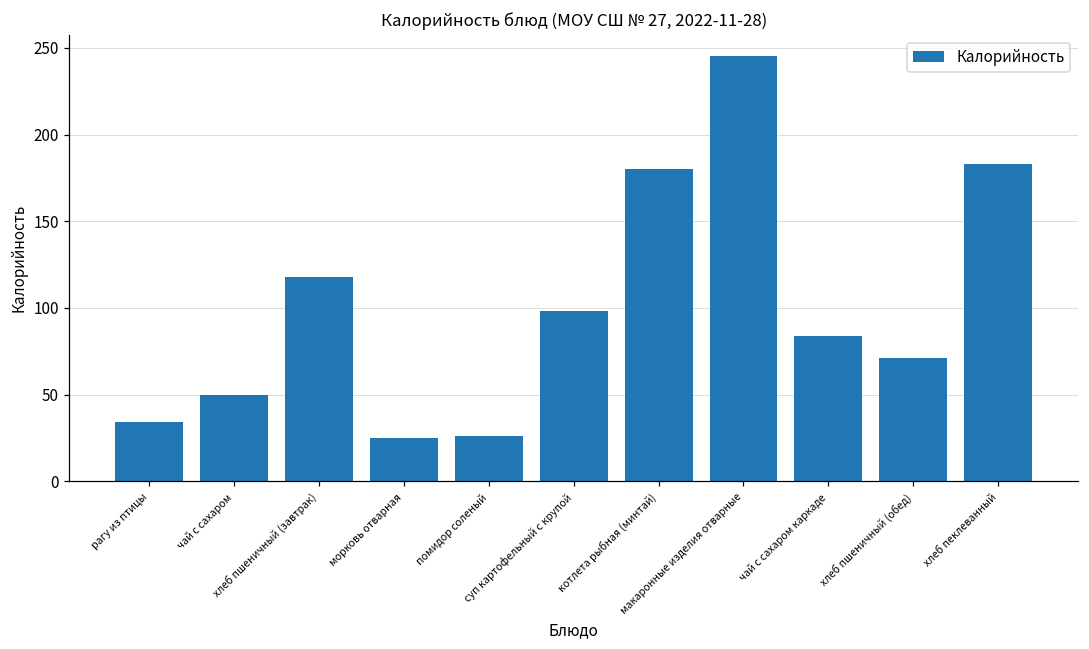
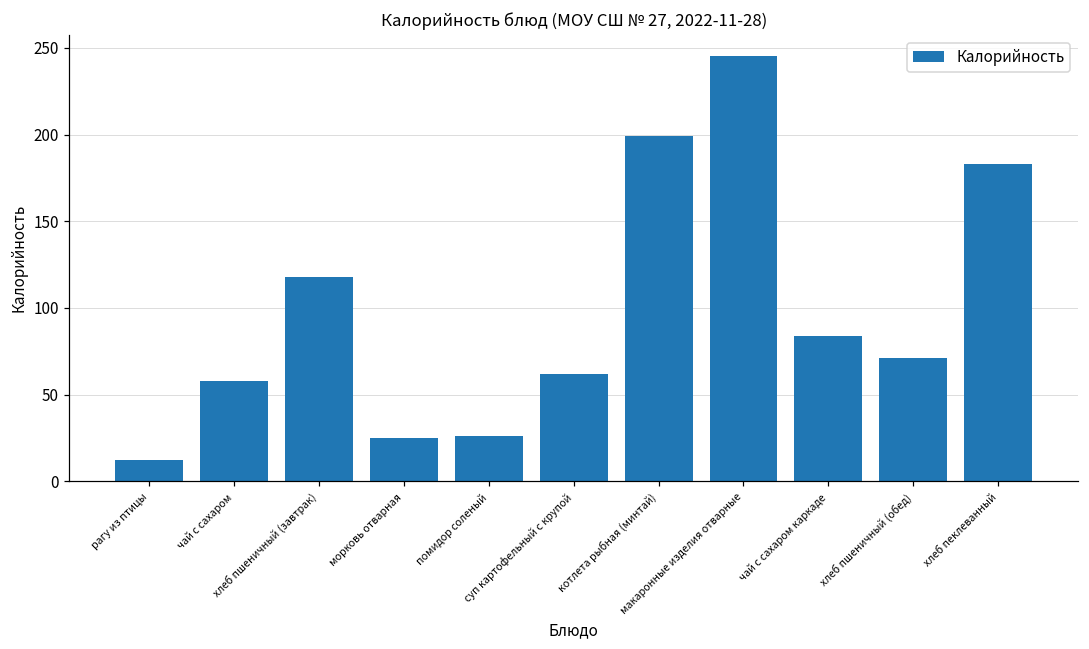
  {
-   "рагу из птицы": 34,
-   "чай с сахаром": 50,
+   "рагу из птицы": 12,
+   "чай с сахаром": 58,
    "хлеб пшеничный (завтрак)": 118,
    "морковь отварная": 25,
    "помидор соленый": 26,
-   "суп картофельный с крупой": 98,
-   "котлета рыбная (минтай)": 180,
+   "суп картофельный с крупой": 62,
+   "котлета рыбная (минтай)": 199,
    "макаронные изделия отварные": 245,
    "чай с сахаром каркаде": 84,
    "хлеб пшеничный (обед)": 71,
    "хлеб пеклеванный": 183
  }
